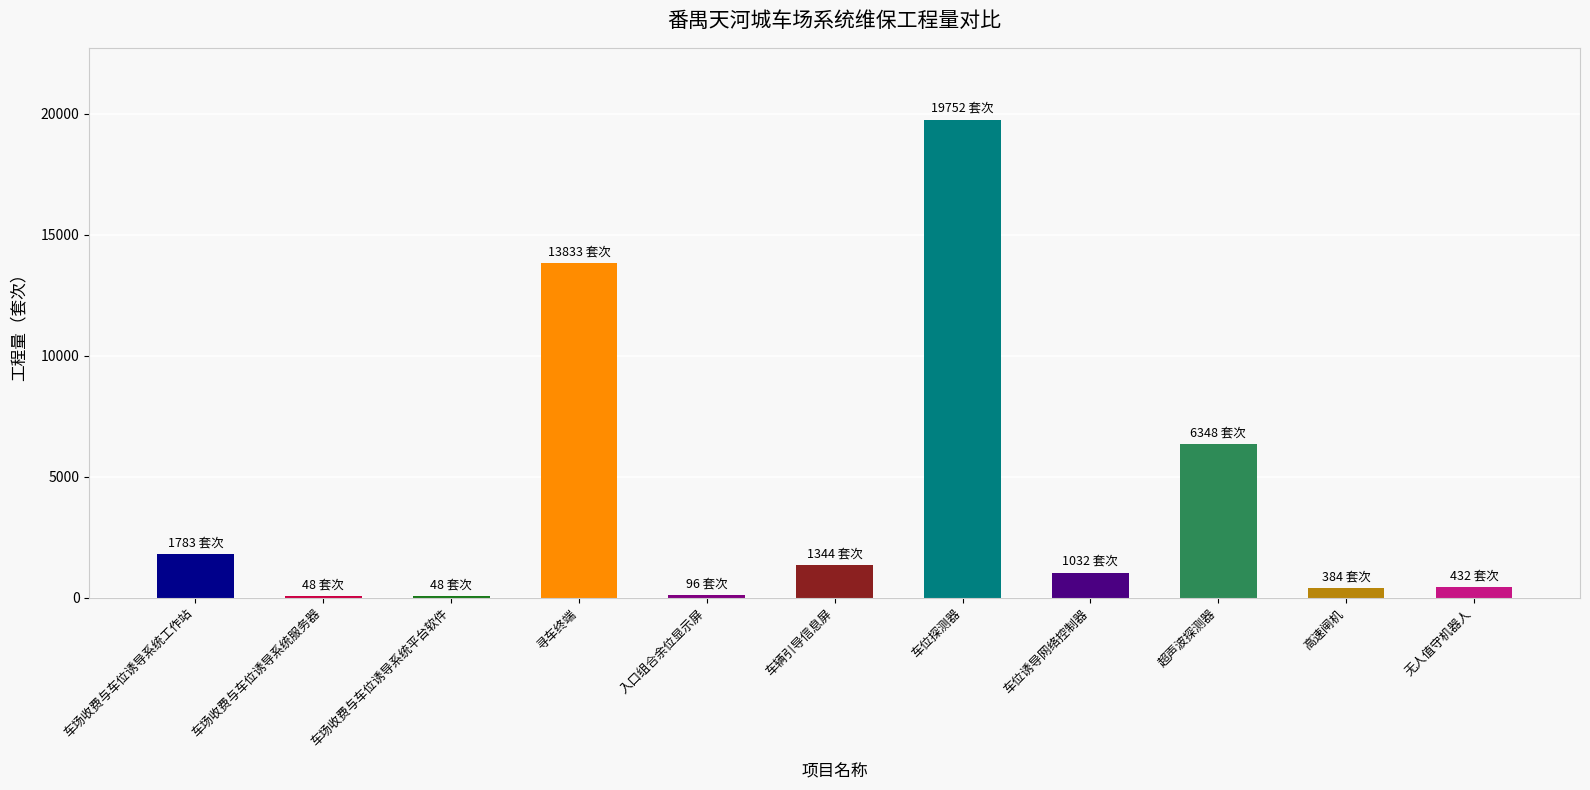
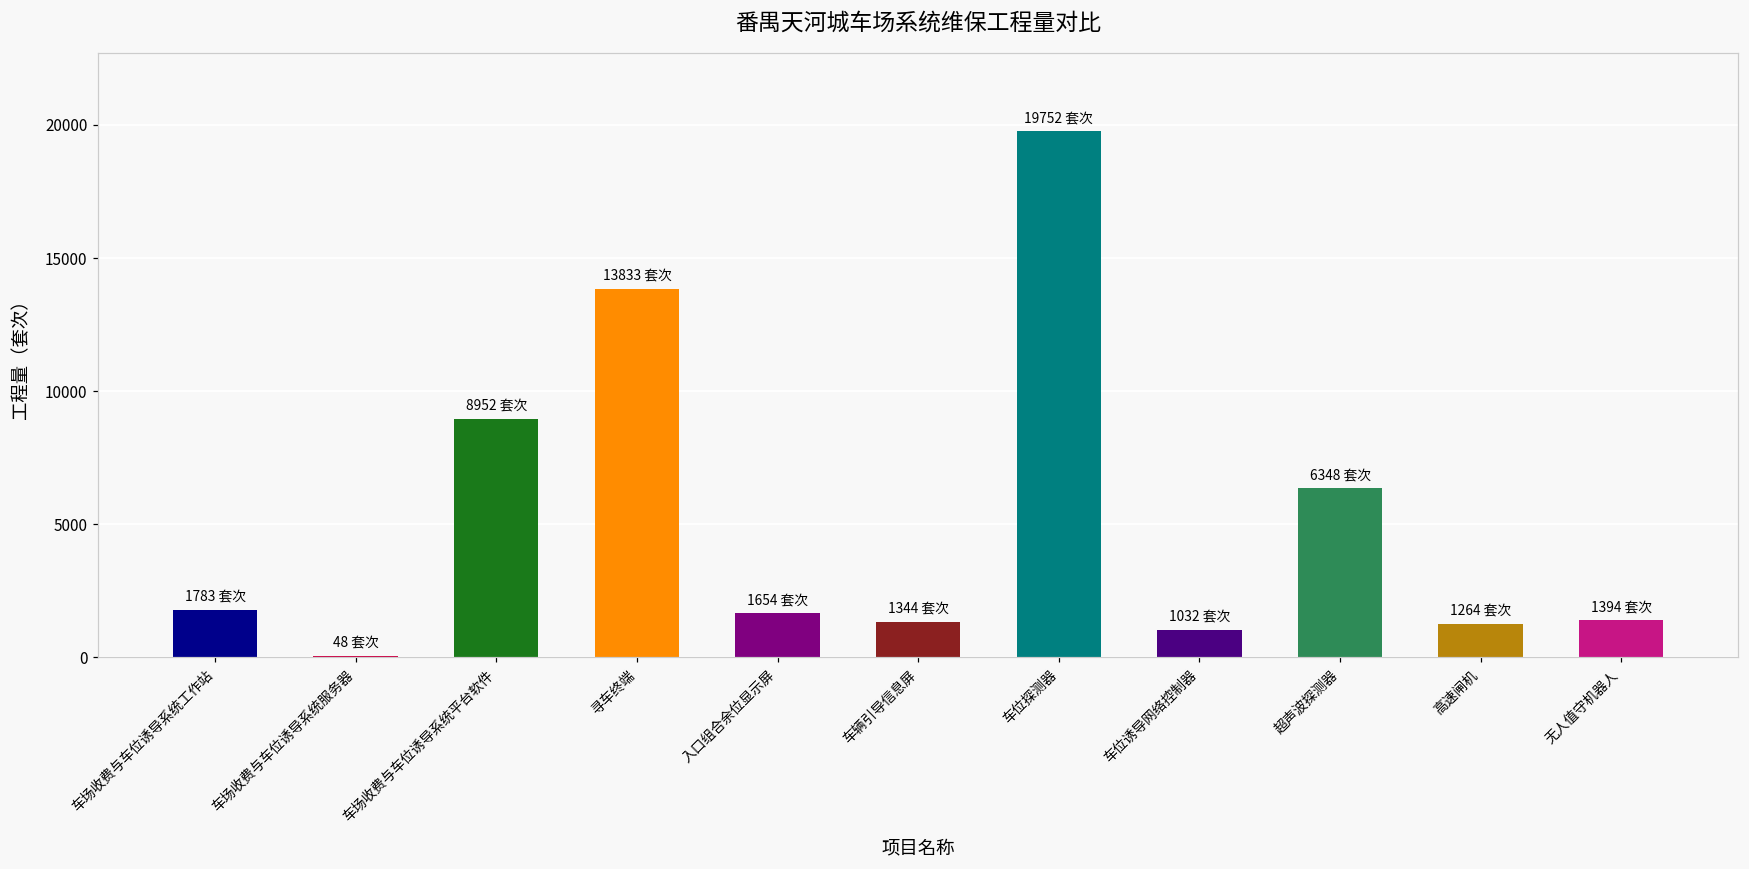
  {
    "车场收费与车位诱导系统工作站": 1783,
    "车场收费与车位诱导系统服务器": 48,
-   "车场收费与车位诱导系统平台软件": 48,
+   "车场收费与车位诱导系统平台软件": 8952,
    "寻车终端": 13833,
-   "入口组合余位显示屏": 96,
+   "入口组合余位显示屏": 1654,
    "车辆引导信息屏": 1344,
    "车位探测器": 19752,
    "车位诱导网络控制器": 1032,
    "超声波探测器": 6348,
-   "高速闸机": 384,
-   "无人值守机器人": 432
+   "高速闸机": 1264,
+   "无人值守机器人": 1394
  }
